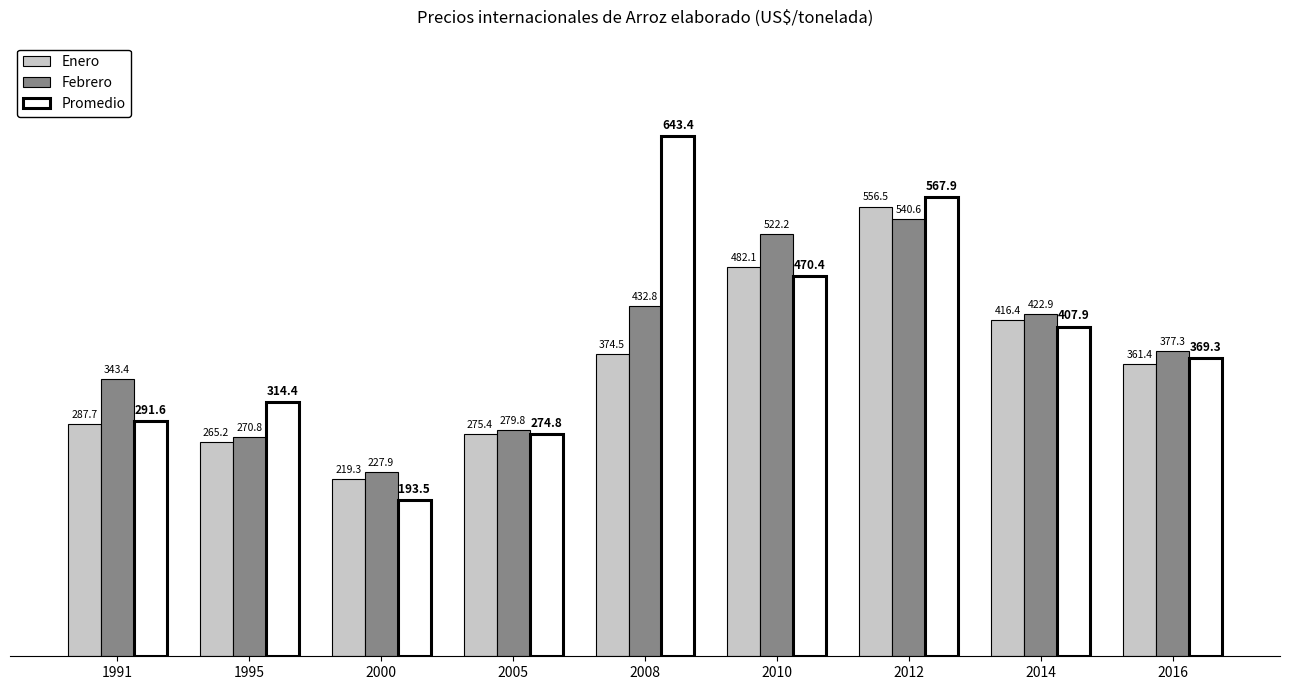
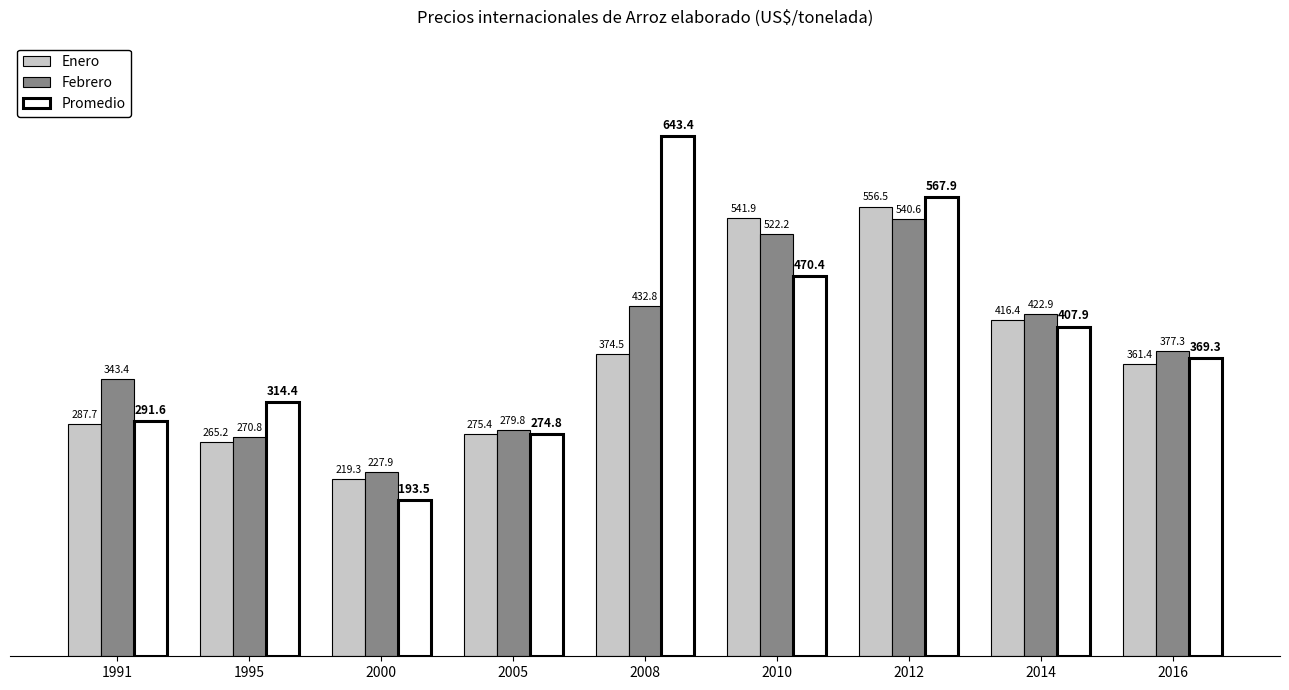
  {
    "Enero": {
      "1991": 287.7,
      "1995": 265.2,
      "2000": 219.3,
      "2005": 275.4,
      "2008": 374.5,
-     "2010": 482.1,
+     "2010": 541.9,
      "2012": 556.5,
      "2014": 416.4,
      "2016": 361.4
    },
    "Febrero": {
      "1991": 343.4,
      "1995": 270.8,
      "2000": 227.9,
      "2005": 279.8,
      "2008": 432.8,
      "2010": 522.2,
      "2012": 540.6,
      "2014": 422.9,
      "2016": 377.3
    },
    "Promedio": {
      "1991": 291.6,
      "1995": 314.4,
      "2000": 193.5,
      "2005": 274.8,
      "2008": 643.4,
      "2010": 470.4,
      "2012": 567.9,
      "2014": 407.9,
      "2016": 369.3
    }
  }
